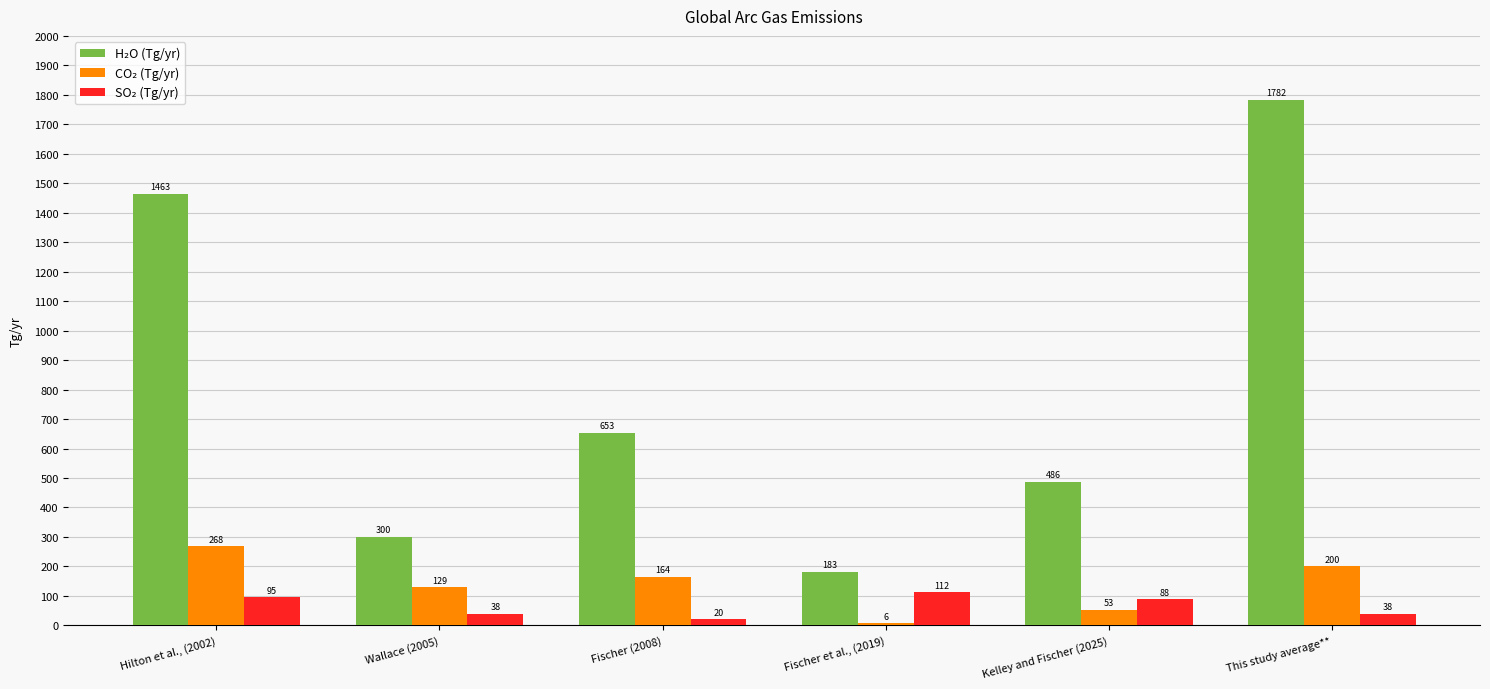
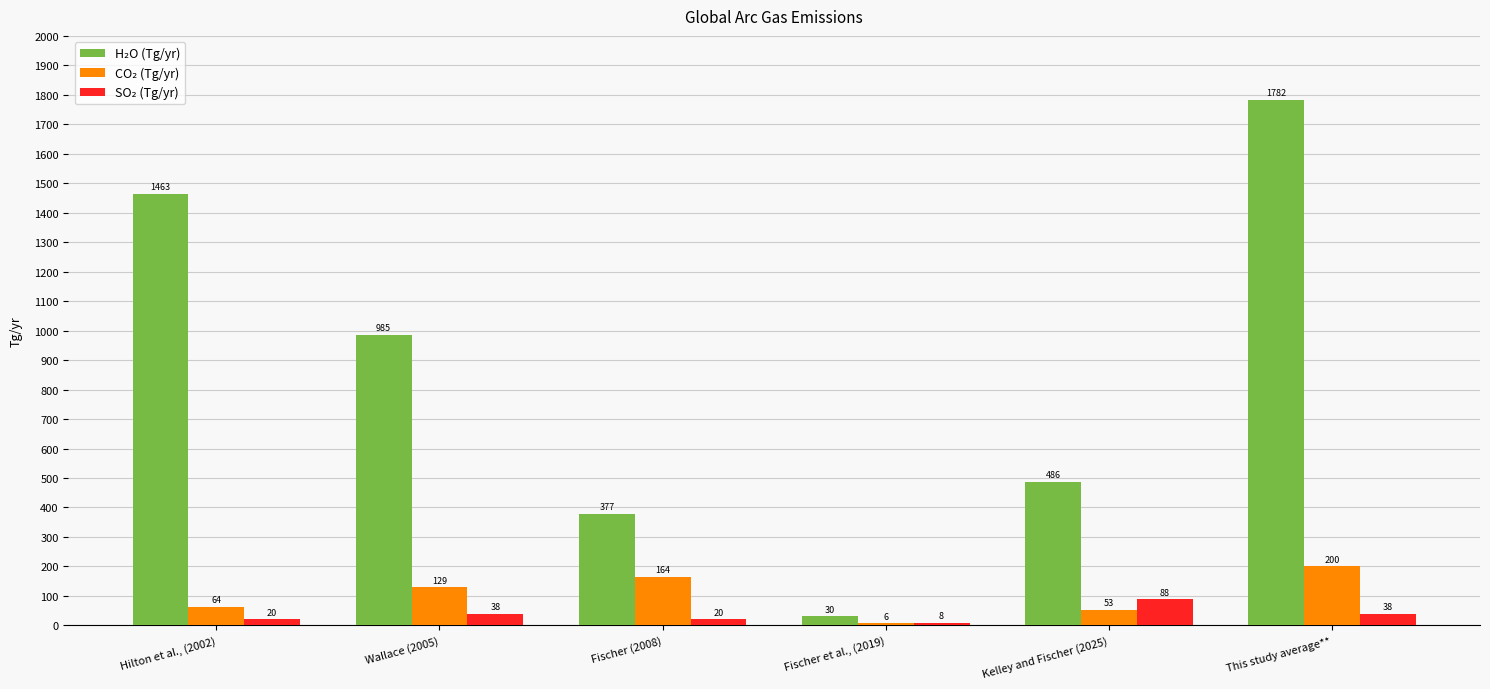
  {
    "H₂O (Tg/yr)": {
      "Hilton et al., (2002)": 1463,
-     "Wallace (2005)": 300,
-     "Fischer (2008)": 653,
-     "Fischer et al., (2019)": 183,
+     "Wallace (2005)": 985,
+     "Fischer (2008)": 377,
+     "Fischer et al., (2019)": 30,
      "Kelley and Fischer (2025)": 486,
      "This study average**": 1782
    },
    "CO₂ (Tg/yr)": {
-     "Hilton et al., (2002)": 268,
+     "Hilton et al., (2002)": 64,
      "Wallace (2005)": 129,
      "Fischer (2008)": 164,
      "Fischer et al., (2019)": 6,
      "Kelley and Fischer (2025)": 53,
      "This study average**": 200
    },
    "SO₂ (Tg/yr)": {
-     "Hilton et al., (2002)": 95,
+     "Hilton et al., (2002)": 20,
      "Wallace (2005)": 38,
      "Fischer (2008)": 20,
-     "Fischer et al., (2019)": 112,
+     "Fischer et al., (2019)": 8,
      "Kelley and Fischer (2025)": 88,
      "This study average**": 38
    }
  }
